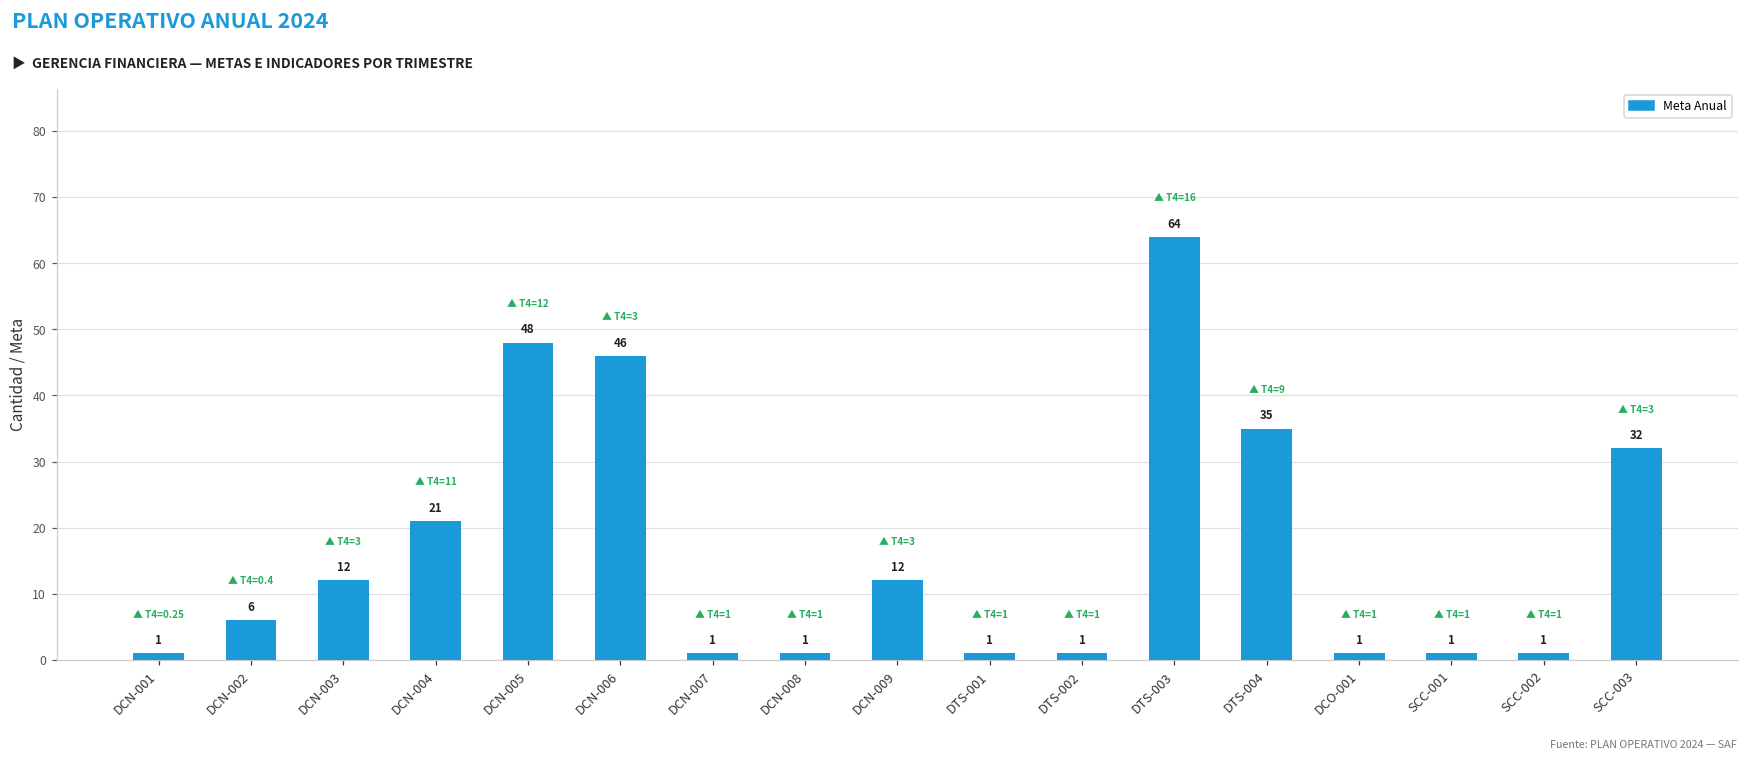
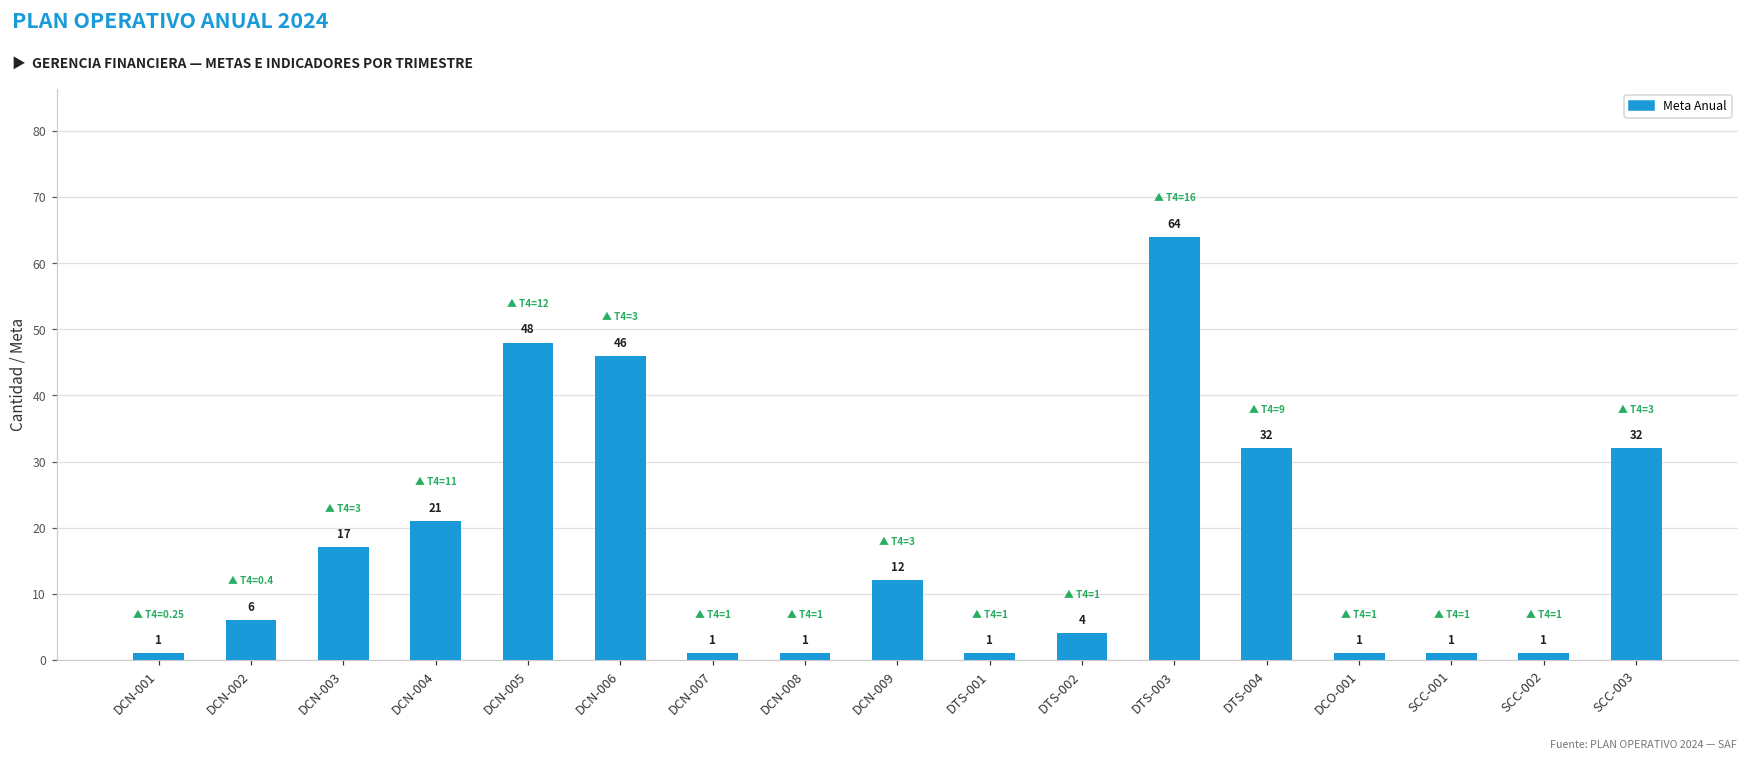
  {
    "DCN-001": 1,
    "DCN-002": 6,
-   "DCN-003": 12,
+   "DCN-003": 17,
    "DCN-004": 21,
    "DCN-005": 48,
    "DCN-006": 46,
    "DCN-007": 1,
    "DCN-008": 1,
    "DCN-009": 12,
    "DTS-001": 1,
-   "DTS-002": 1,
+   "DTS-002": 4,
    "DTS-003": 64,
-   "DTS-004": 35,
+   "DTS-004": 32,
    "DCO-001": 1,
    "SCC-001": 1,
    "SCC-002": 1,
    "SCC-003": 32
  }
